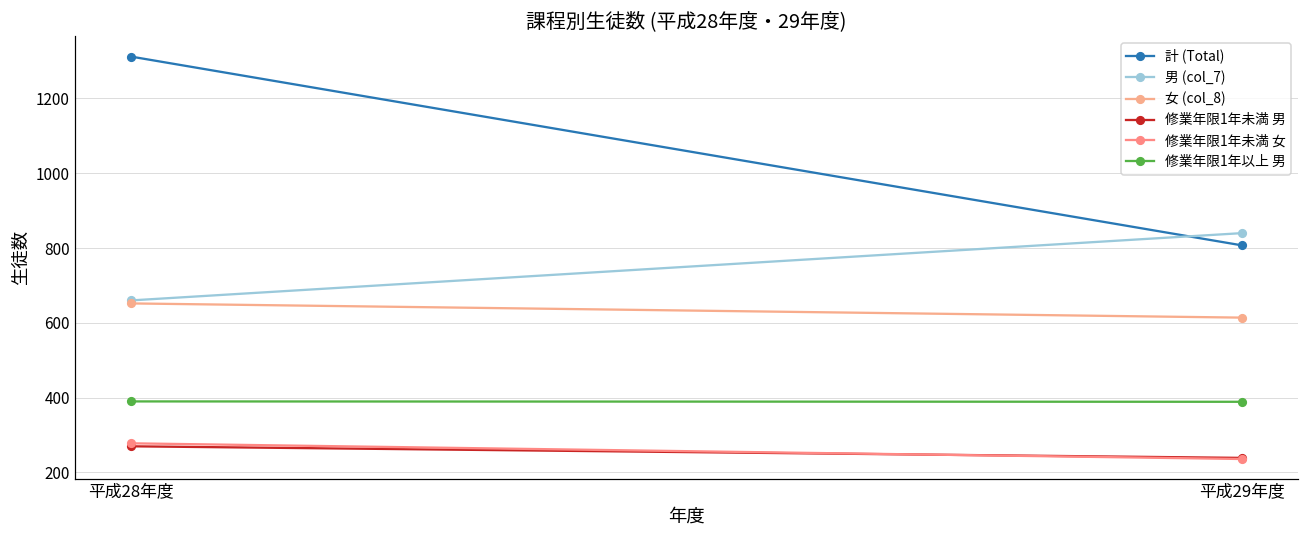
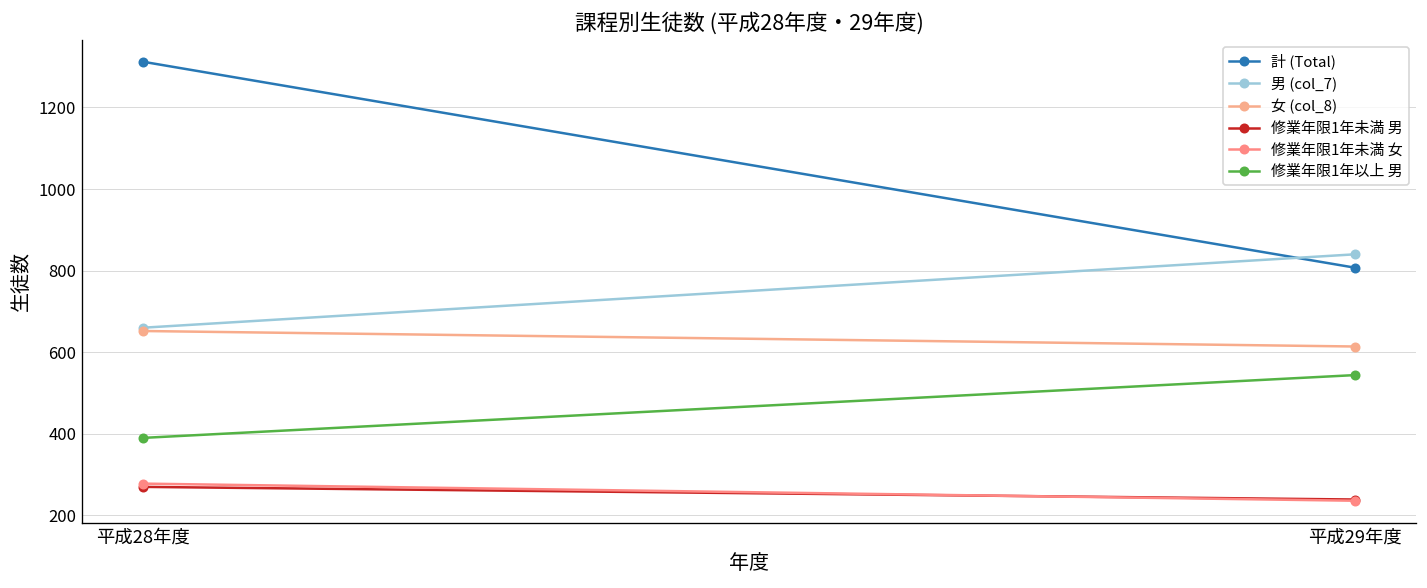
  {
    "計 (Total)": {
      "平成28年度": 1310,
      "平成29年度": 810
    },
    "男 (col_7)": {
      "平成28年度": 660,
      "平成29年度": 840
    },
    "修業年限1年未満 男": {
      "平成28年度": 270
    },
    "修業年限1年以上 男": {
      "平成28年度": 390,
-     "平成29年度": 390
+     "平成29年度": 540
    }
  }
